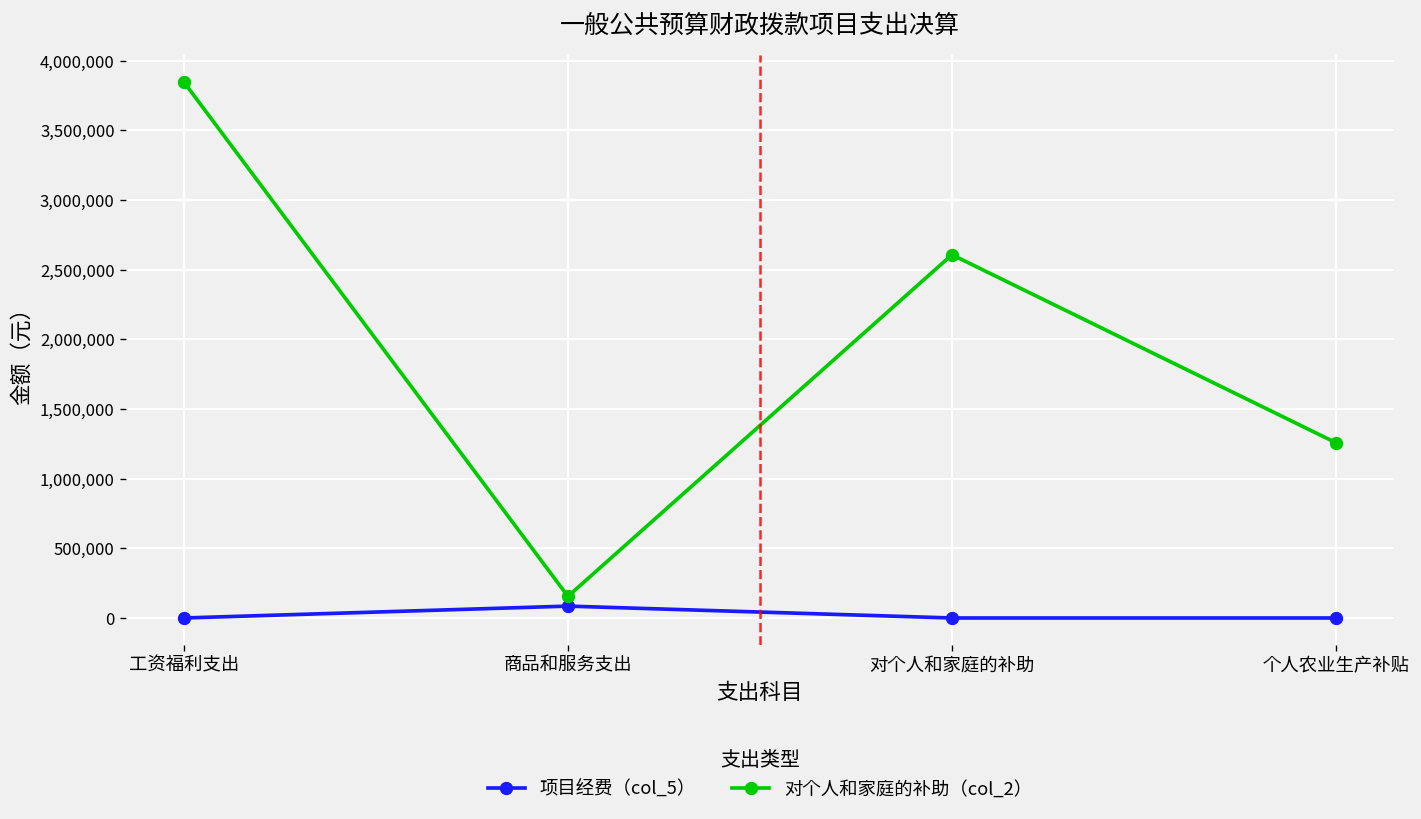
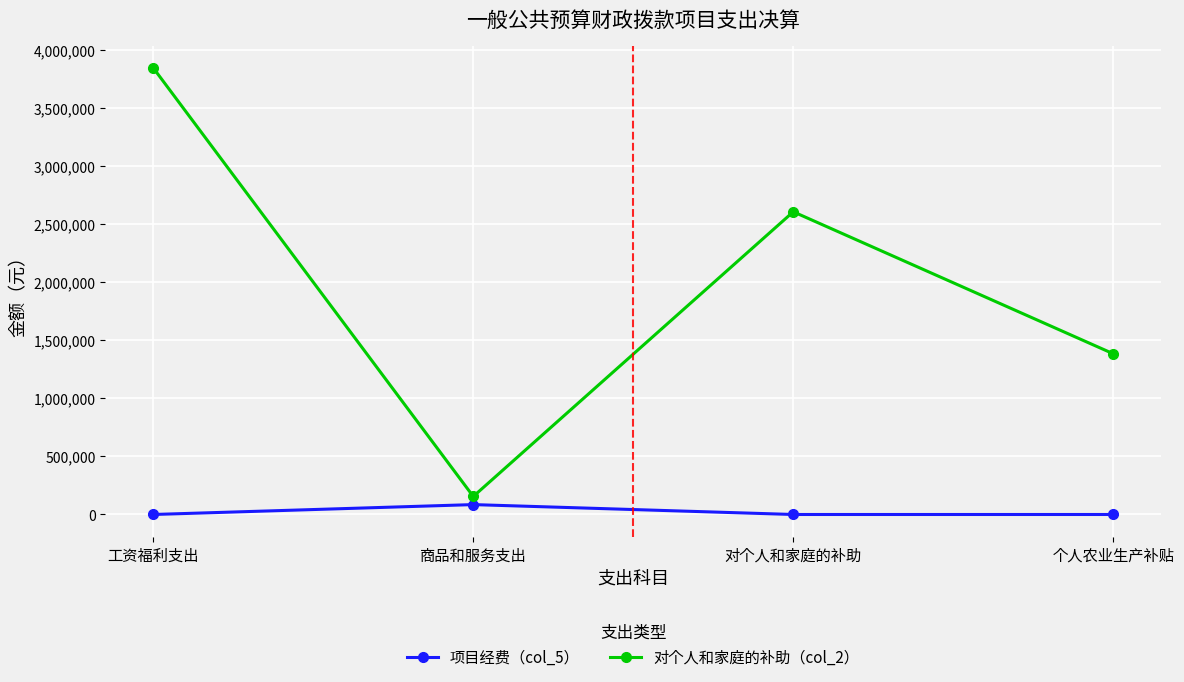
  {
    "项目经费（col_5）": {
      "工资福利支出": "0",
      "商品和服务支出": "90,000",
      "对个人和家庭的补助": "0",
      "个人农业生产补贴": "0"
    },
    "对个人和家庭的补助（col_2）": {
      "工资福利支出": "3,850,000",
      "商品和服务支出": "160,000",
      "对个人和家庭的补助": "2,610,000",
-     "个人农业生产补贴": "1,260,000"
+     "个人农业生产补贴": "1,380,000"
    }
  }
